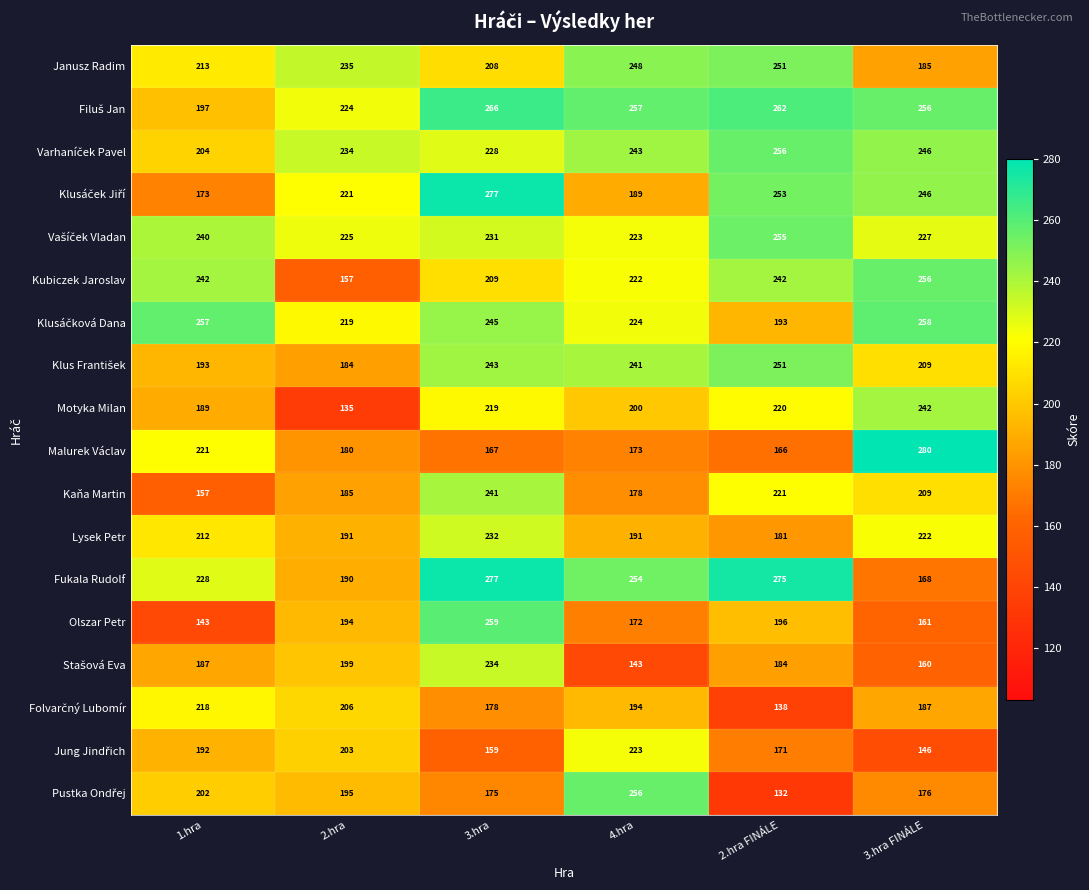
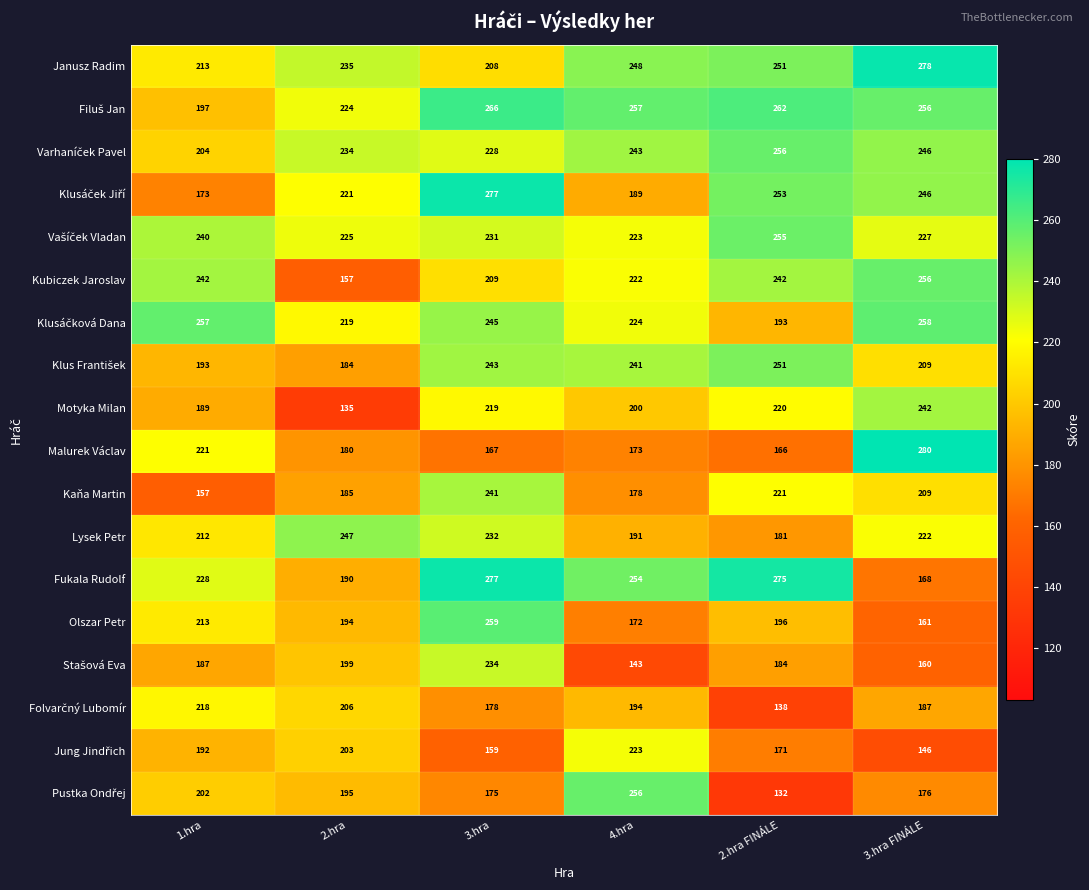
  {
    "Janusz Radim": {
      "1.hra": 213,
      "2.hra": 235,
      "3.hra": 208,
      "4.hra": 248,
      "2.hra FINÁLE": 251,
-     "3.hra FINÁLE": 185
+     "3.hra FINÁLE": 278
    },
    "Filuš Jan": {
      "1.hra": 197,
      "2.hra": 224,
      "3.hra": 266,
      "4.hra": 257,
      "2.hra FINÁLE": 262,
      "3.hra FINÁLE": 256
    },
    "Varhaníček Pavel": {
      "1.hra": 204,
      "2.hra": 234,
      "3.hra": 228,
      "4.hra": 243,
      "2.hra FINÁLE": 256,
      "3.hra FINÁLE": 246
    },
    "Klusáček Jiří": {
      "1.hra": 173,
      "2.hra": 221,
      "3.hra": 277,
      "4.hra": 189,
      "2.hra FINÁLE": 253,
      "3.hra FINÁLE": 246
    },
    "Vašíček Vladan": {
      "1.hra": 240,
      "2.hra": 225,
      "3.hra": 231,
      "4.hra": 223,
      "2.hra FINÁLE": 255,
      "3.hra FINÁLE": 227
    },
    "Kubiczek Jaroslav": {
      "1.hra": 242,
      "2.hra": 157,
      "3.hra": 209,
      "4.hra": 222,
      "2.hra FINÁLE": 242,
      "3.hra FINÁLE": 256
    },
    "Klusáčková Dana": {
      "1.hra": 257,
      "2.hra": 219,
      "3.hra": 245,
      "4.hra": 224,
      "2.hra FINÁLE": 193,
      "3.hra FINÁLE": 258
    },
    "Klus František": {
      "1.hra": 193,
      "2.hra": 184,
      "3.hra": 243,
      "4.hra": 241,
      "2.hra FINÁLE": 251,
      "3.hra FINÁLE": 209
    },
    "Motyka Milan": {
      "1.hra": 189,
      "2.hra": 135,
      "3.hra": 219,
      "4.hra": 200,
      "2.hra FINÁLE": 220,
      "3.hra FINÁLE": 242
    },
    "Malurek Václav": {
      "1.hra": 221,
      "2.hra": 180,
      "3.hra": 167,
      "4.hra": 173,
      "2.hra FINÁLE": 166,
      "3.hra FINÁLE": 280
    },
    "Kaňa Martin": {
      "1.hra": 157,
      "2.hra": 185,
      "3.hra": 241,
      "4.hra": 178,
      "2.hra FINÁLE": 221,
      "3.hra FINÁLE": 209
    },
    "Lysek Petr": {
      "1.hra": 212,
-     "2.hra": 191,
+     "2.hra": 247,
      "3.hra": 232,
      "4.hra": 191,
      "2.hra FINÁLE": 181,
      "3.hra FINÁLE": 222
    },
    "Fukala Rudolf": {
      "1.hra": 228,
      "2.hra": 190,
      "3.hra": 277,
      "4.hra": 254,
      "2.hra FINÁLE": 275,
      "3.hra FINÁLE": 168
    },
    "Olszar Petr": {
-     "1.hra": 143,
+     "1.hra": 213,
      "2.hra": 194,
      "3.hra": 259,
      "4.hra": 172,
      "2.hra FINÁLE": 196,
      "3.hra FINÁLE": 161
    },
    "Stašová Eva": {
      "1.hra": 187,
      "2.hra": 199,
      "3.hra": 234,
      "4.hra": 143,
      "2.hra FINÁLE": 184,
      "3.hra FINÁLE": 160
    },
    "Folvarčný Lubomír": {
      "1.hra": 218,
      "2.hra": 206,
      "3.hra": 178,
      "4.hra": 194,
      "2.hra FINÁLE": 138,
      "3.hra FINÁLE": 187
    },
    "Jung Jindřich": {
      "1.hra": 192,
      "2.hra": 203,
      "3.hra": 159,
      "4.hra": 223,
      "2.hra FINÁLE": 171,
      "3.hra FINÁLE": 146
    },
    "Pustka Ondřej": {
      "1.hra": 202,
      "2.hra": 195,
      "3.hra": 175,
      "4.hra": 256,
      "2.hra FINÁLE": 132,
      "3.hra FINÁLE": 176
    }
  }
